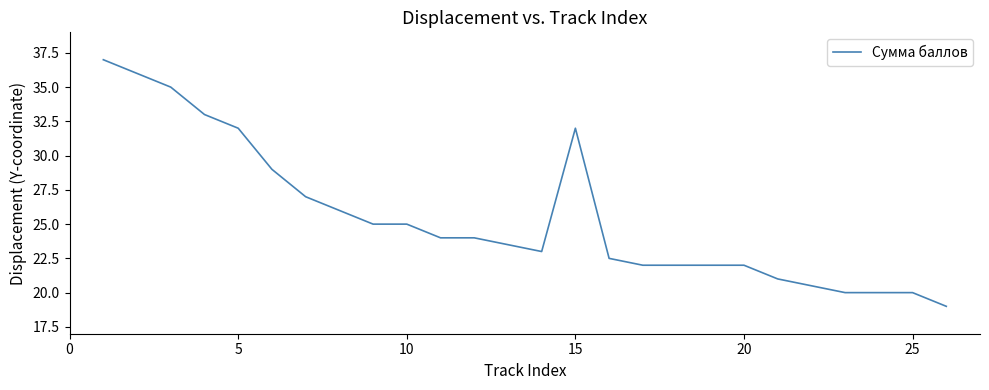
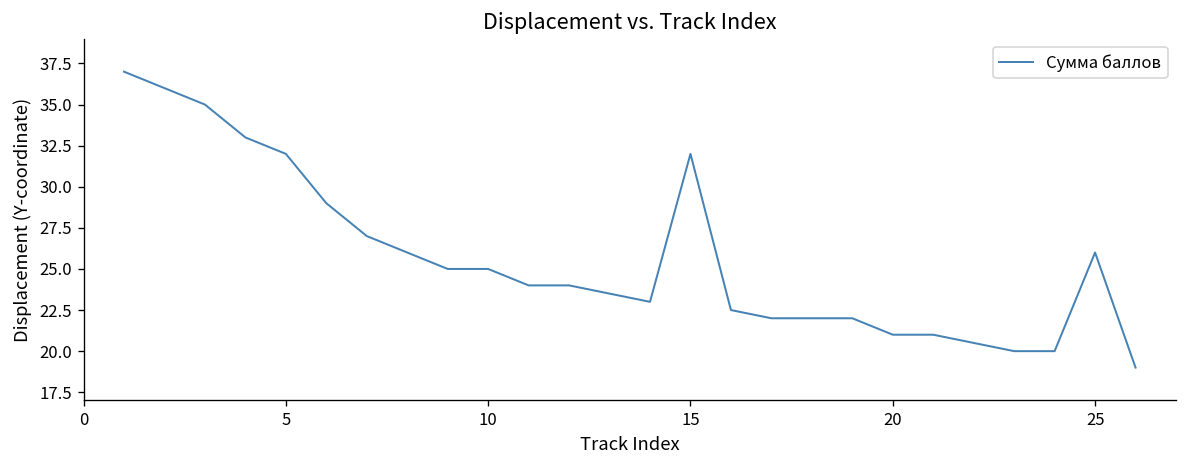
  {
    "5": 32,
    "10": 25,
    "15": 32,
-   "20": 22,
-   "25": 20
+   "20": 21,
+   "25": 26
  }
